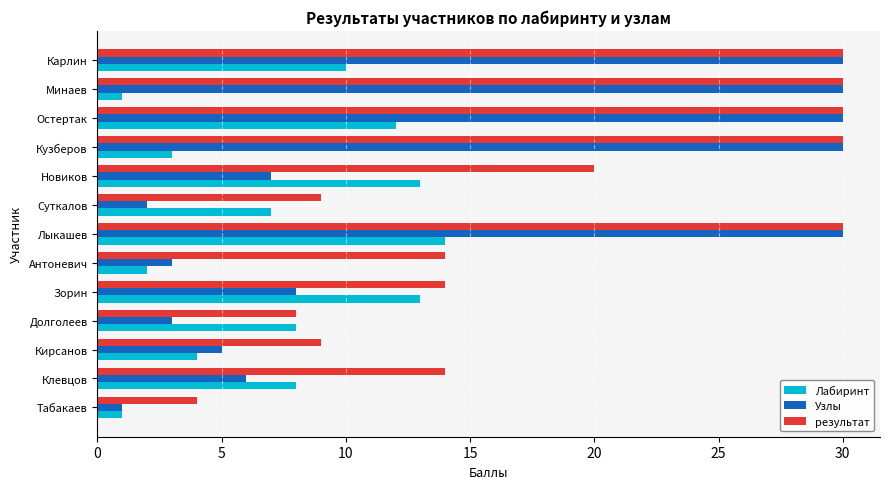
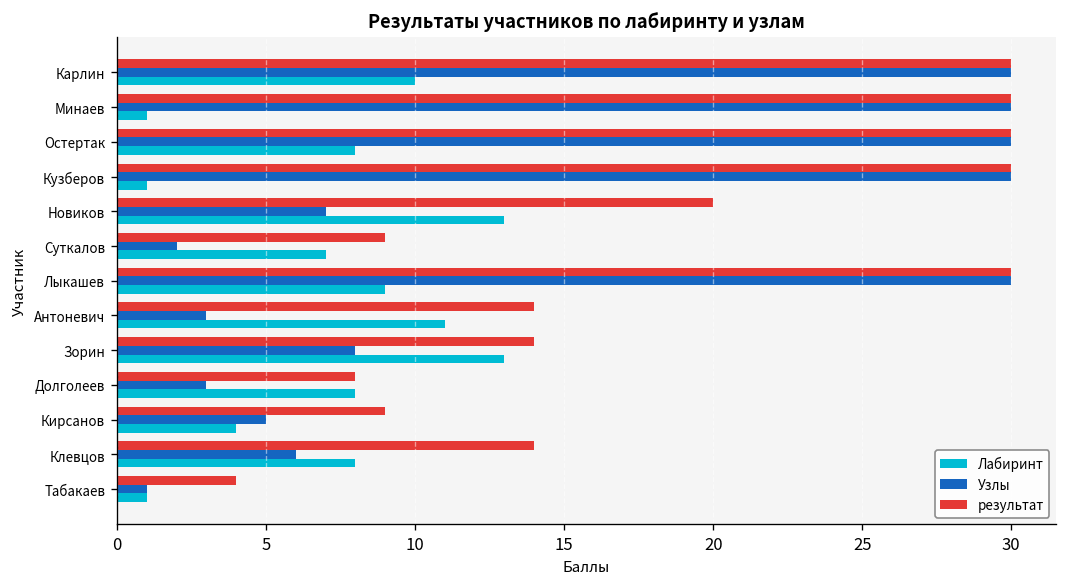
  {
    "Лабиринт": {
      "Карлин": 10,
      "Минаев": 1,
-     "Остертак": 12,
-     "Кузберов": 3,
+     "Остертак": 8,
+     "Кузберов": 1,
      "Новиков": 13,
      "Суткалов": 7,
-     "Лыкашев": 14,
-     "Антоневич": 2,
+     "Лыкашев": 9,
+     "Антоневич": 11,
      "Зорин": 13,
      "Долголеев": 8,
      "Кирсанов": 4,
      "Клевцов": 8,
      "Табакаев": 1
    },
    "Узлы": {
      "Карлин": 30,
      "Минаев": 30,
      "Остертак": 30,
      "Кузберов": 30,
      "Новиков": 7,
      "Суткалов": 2,
      "Лыкашев": 30,
      "Антоневич": 3,
      "Зорин": 8,
      "Долголеев": 3,
      "Кирсанов": 5,
      "Клевцов": 6,
      "Табакаев": 1
    },
    "результат": {
      "Карлин": 30,
      "Минаев": 30,
      "Остертак": 30,
      "Кузберов": 30,
      "Новиков": 20,
      "Суткалов": 9,
      "Лыкашев": 30,
      "Антоневич": 14,
      "Зорин": 14,
      "Долголеев": 8,
      "Кирсанов": 9,
      "Клевцов": 14,
      "Табакаев": 4
    }
  }
